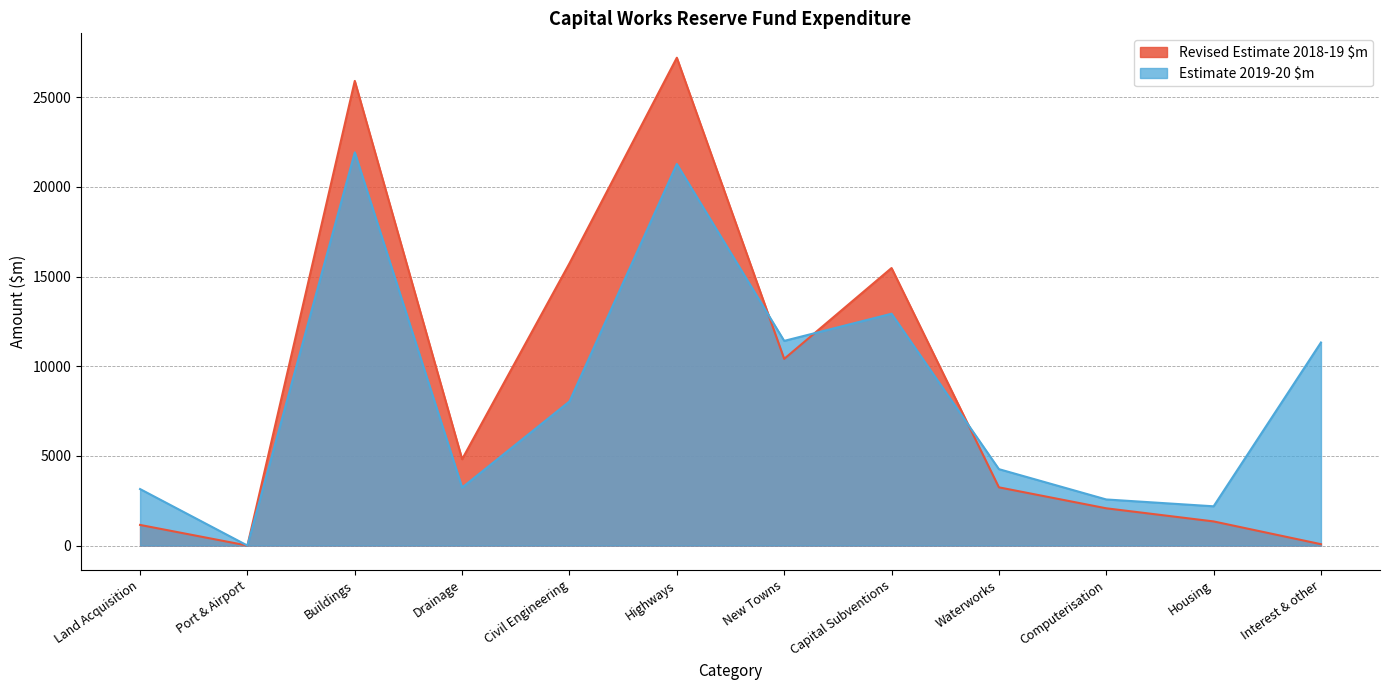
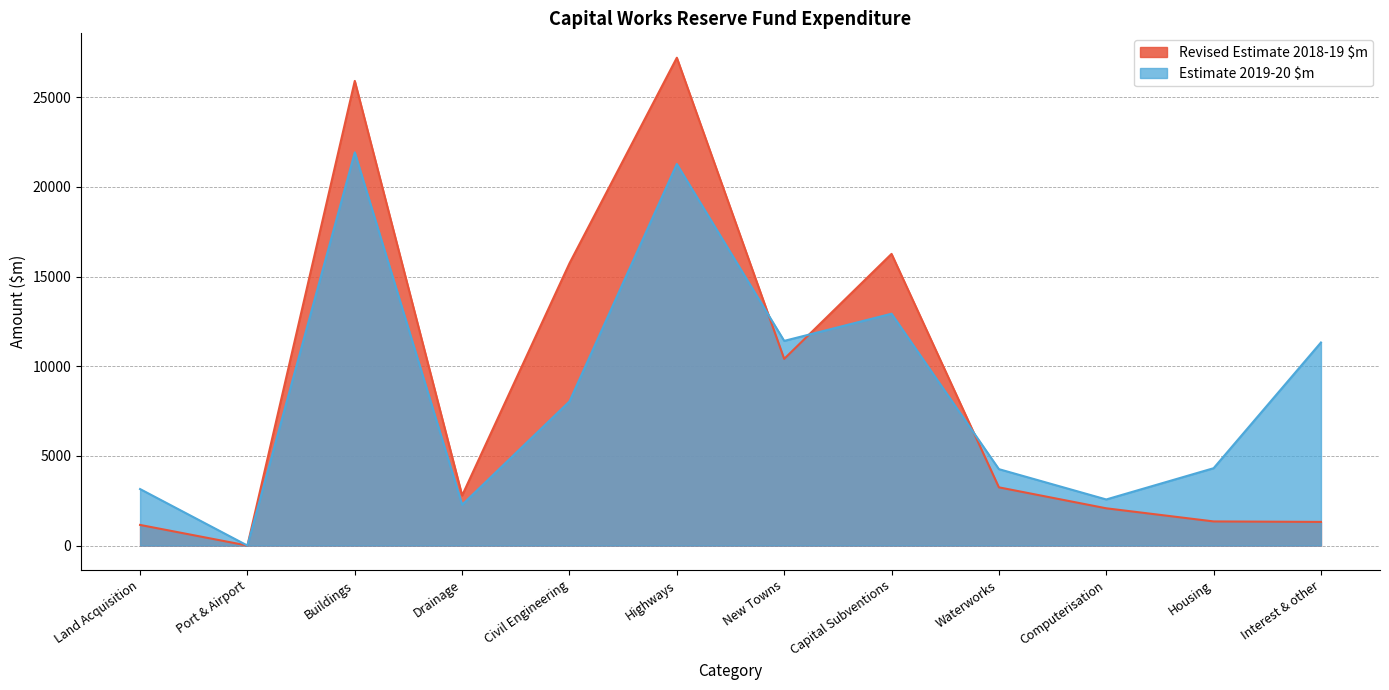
  {
    "Revised Estimate 2018-19 $m": {
      "Land Acquisition": 1200,
      "Buildings": 25900,
-     "Drainage": 4800,
+     "Drainage": 2800,
      "Civil Engineering": 15700,
      "Highways": 27200,
      "New Towns": 10400,
-     "Capital Subventions": 15500,
+     "Capital Subventions": 16300,
      "Waterworks": 3200,
      "Computerisation": 2100,
      "Housing": 1300,
-     "Interest & other": 100
+     "Interest & other": 1300
    },
    "Estimate 2019-20 $m": {
      "Land Acquisition": 3200,
      "Buildings": 21900,
-     "Drainage": 3200,
+     "Drainage": 2300,
      "Civil Engineering": 8000,
      "Highways": 21300,
      "New Towns": 11400,
      "Capital Subventions": 12900,
      "Waterworks": 4300,
      "Computerisation": 2600,
-     "Housing": 2200,
+     "Housing": 4300,
      "Interest & other": 11300
    }
  }
